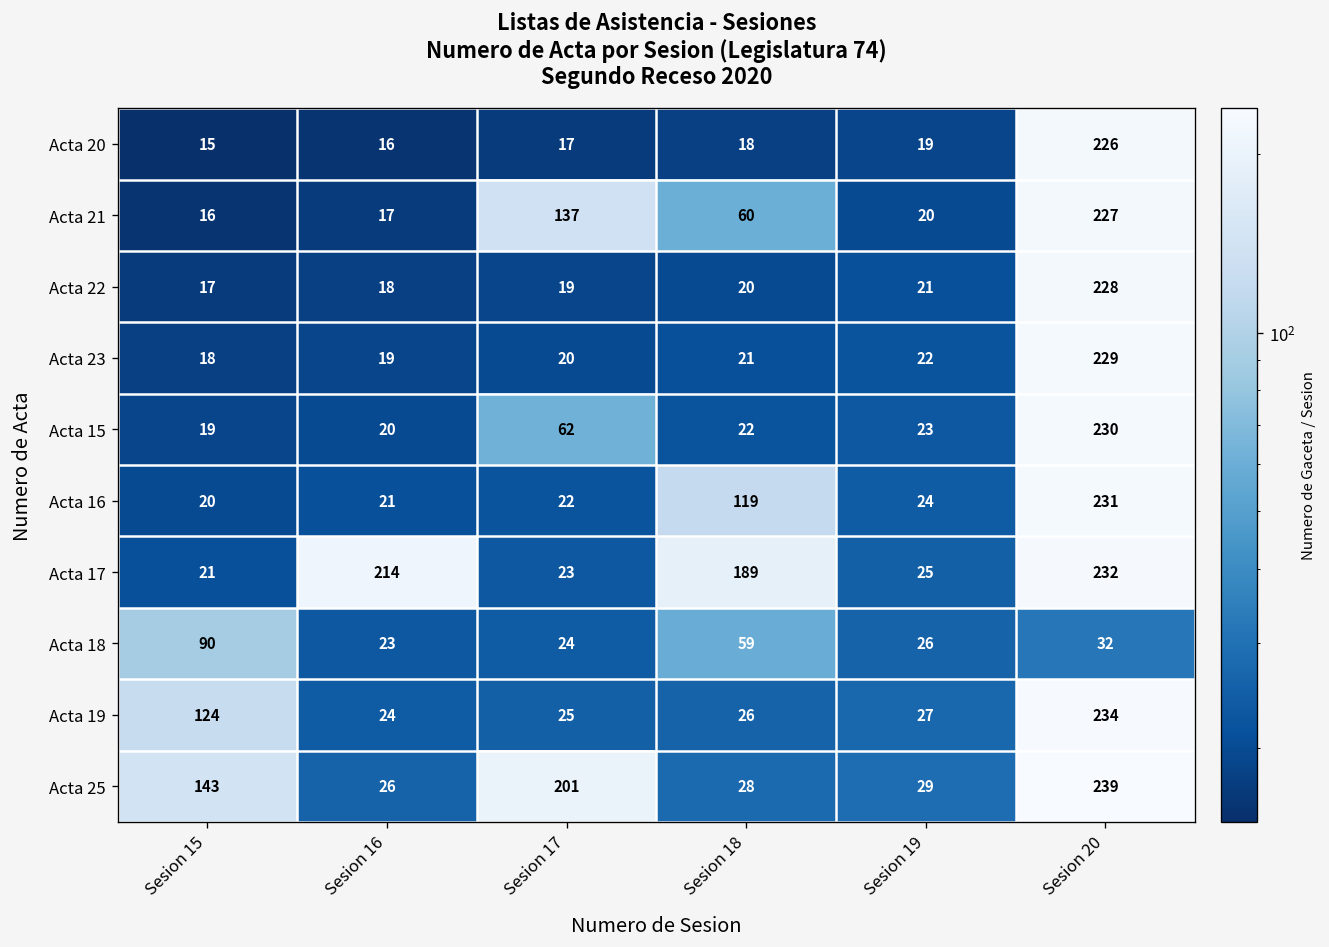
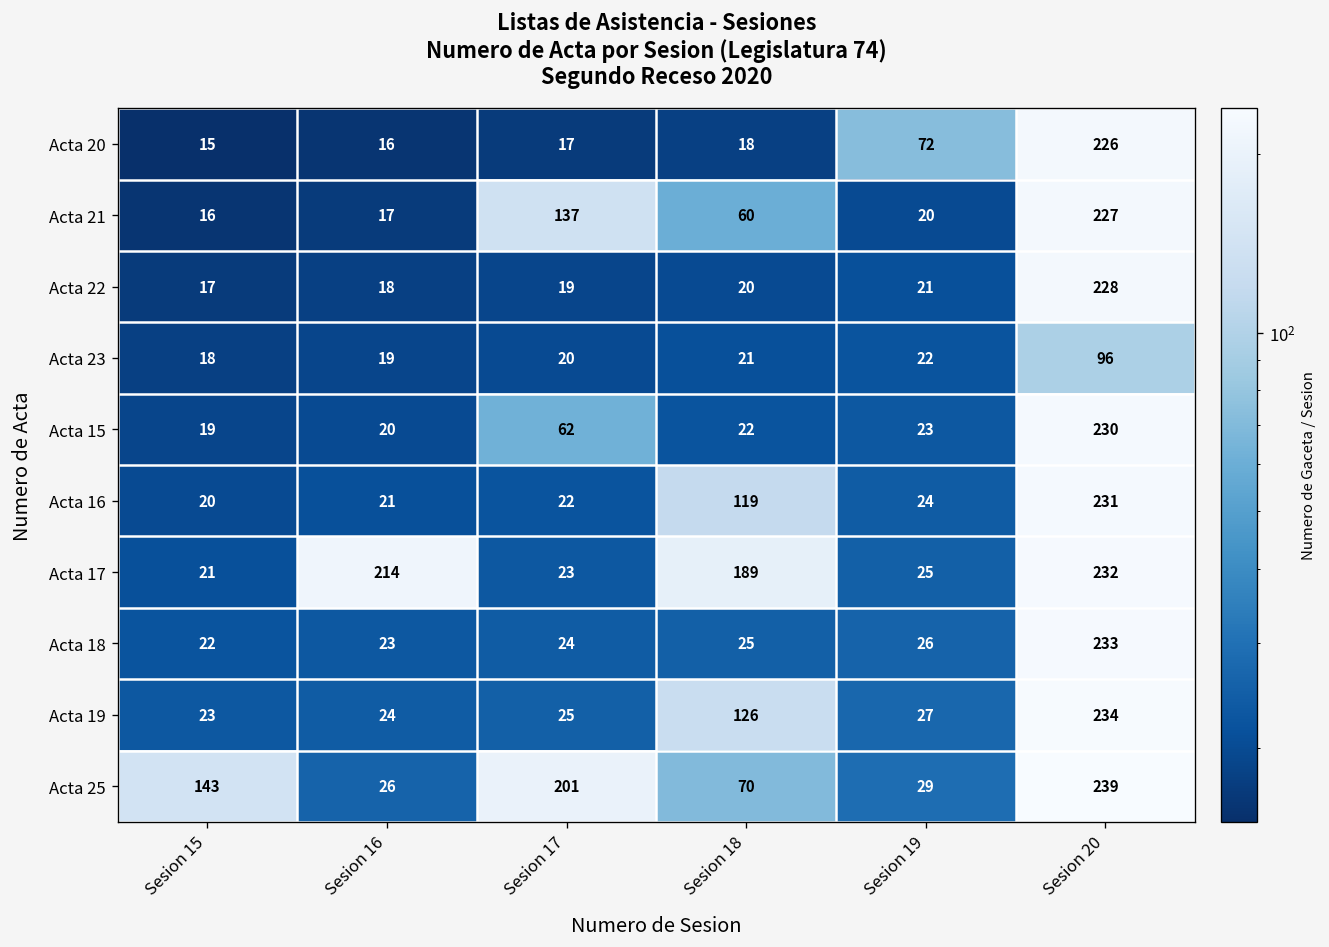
  {
    "Acta 20": {
      "Sesion 15": 15,
      "Sesion 16": 16,
      "Sesion 17": 17,
      "Sesion 18": 18,
-     "Sesion 19": 19,
+     "Sesion 19": 72,
      "Sesion 20": 226
    },
    "Acta 21": {
      "Sesion 15": 16,
      "Sesion 16": 17,
      "Sesion 17": 137,
      "Sesion 18": 60,
      "Sesion 19": 20,
      "Sesion 20": 227
    },
    "Acta 22": {
      "Sesion 15": 17,
      "Sesion 16": 18,
      "Sesion 17": 19,
      "Sesion 18": 20,
      "Sesion 19": 21,
      "Sesion 20": 228
    },
    "Acta 23": {
      "Sesion 15": 18,
      "Sesion 16": 19,
      "Sesion 17": 20,
      "Sesion 18": 21,
      "Sesion 19": 22,
-     "Sesion 20": 229
+     "Sesion 20": 96
    },
    "Acta 15": {
      "Sesion 15": 19,
      "Sesion 16": 20,
      "Sesion 17": 62,
      "Sesion 18": 22,
      "Sesion 19": 23,
      "Sesion 20": 230
    },
    "Acta 16": {
      "Sesion 15": 20,
      "Sesion 16": 21,
      "Sesion 17": 22,
      "Sesion 18": 119,
      "Sesion 19": 24,
      "Sesion 20": 231
    },
    "Acta 17": {
      "Sesion 15": 21,
      "Sesion 16": 214,
      "Sesion 17": 23,
      "Sesion 18": 189,
      "Sesion 19": 25,
      "Sesion 20": 232
    },
    "Acta 18": {
-     "Sesion 15": 90,
+     "Sesion 15": 22,
      "Sesion 16": 23,
      "Sesion 17": 24,
-     "Sesion 18": 59,
+     "Sesion 18": 25,
      "Sesion 19": 26,
-     "Sesion 20": 32
+     "Sesion 20": 233
    },
    "Acta 19": {
-     "Sesion 15": 124,
+     "Sesion 15": 23,
      "Sesion 16": 24,
      "Sesion 17": 25,
-     "Sesion 18": 26,
+     "Sesion 18": 126,
      "Sesion 19": 27,
      "Sesion 20": 234
    },
    "Acta 25": {
      "Sesion 15": 143,
      "Sesion 16": 26,
      "Sesion 17": 201,
-     "Sesion 18": 28,
+     "Sesion 18": 70,
      "Sesion 19": 29,
      "Sesion 20": 239
    }
  }
